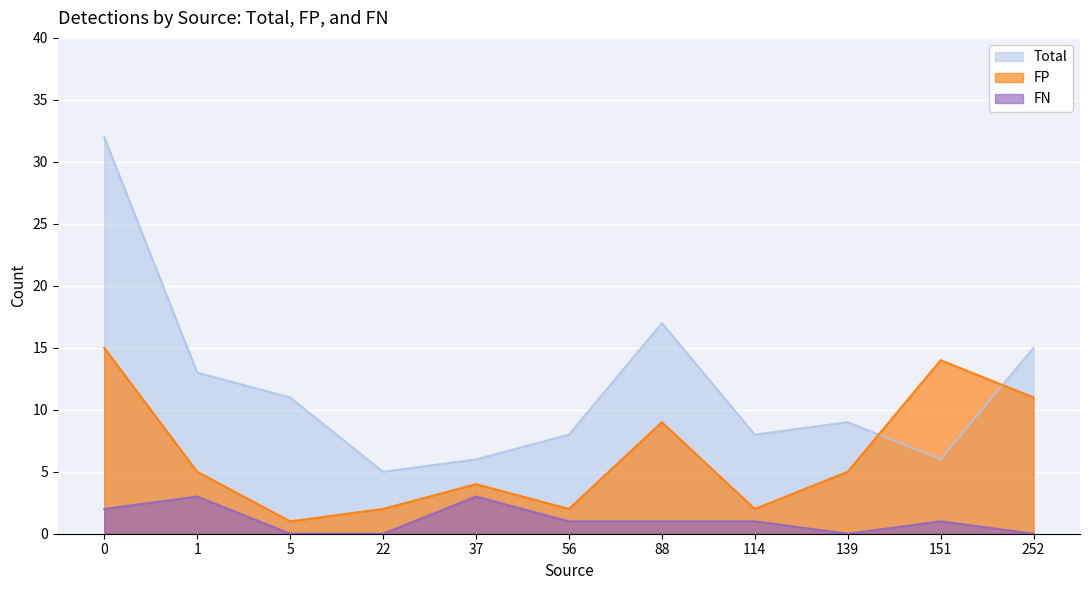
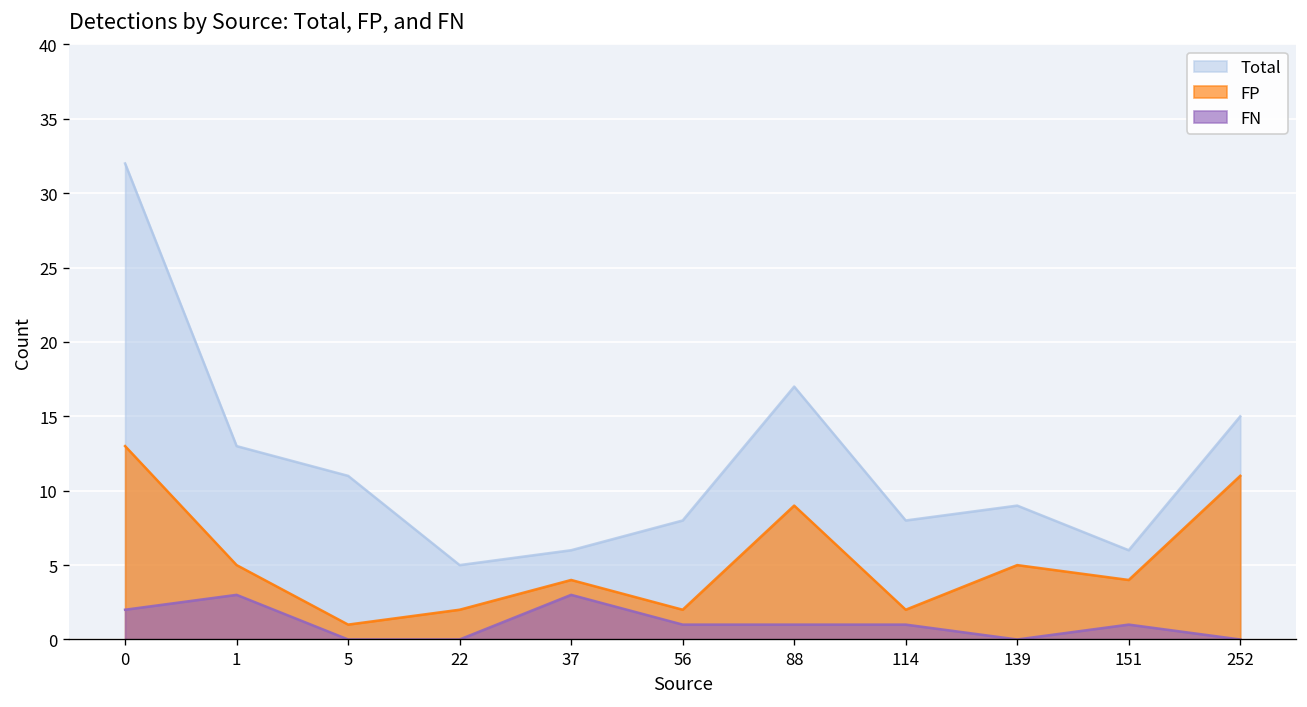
  {
    "Total": {
      "0": 32,
      "1": 13,
      "5": 11,
      "22": 5,
      "37": 6,
      "56": 8,
      "88": 17,
      "114": 8,
      "139": 9,
      "151": 6,
      "252": 15
    },
    "FP": {
-     "0": 15,
+     "0": 13,
      "1": 5,
      "5": 1,
      "22": 2,
      "37": 4,
      "56": 2,
      "88": 9,
      "114": 2,
      "139": 5,
-     "151": 14,
+     "151": 4,
      "252": 11
    },
    "FN": {
      "0": 2,
      "1": 3,
      "5": 0,
      "22": 0,
      "37": 3,
      "56": 1,
      "88": 1,
      "114": 1,
      "139": 0,
      "151": 1,
      "252": 0
    }
  }
